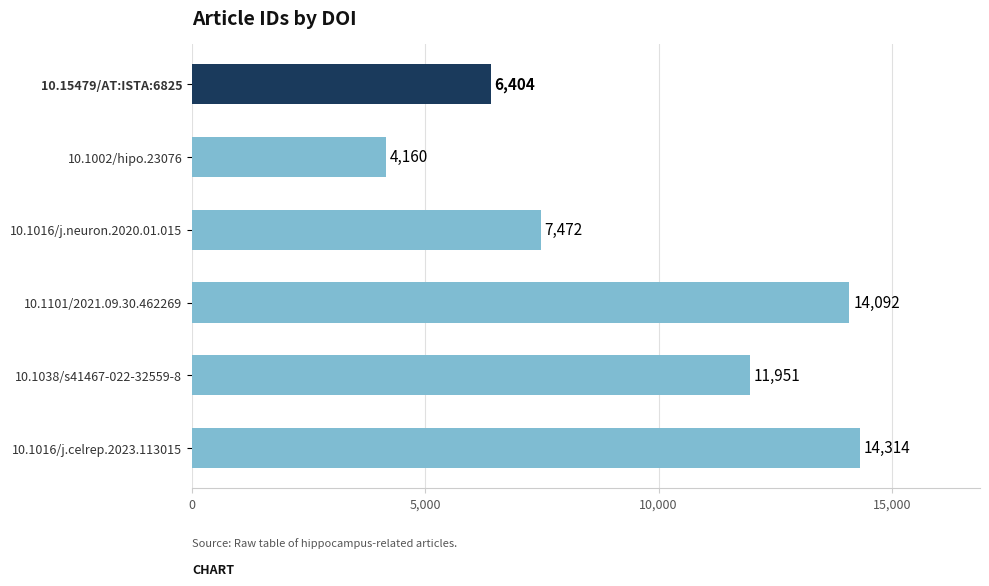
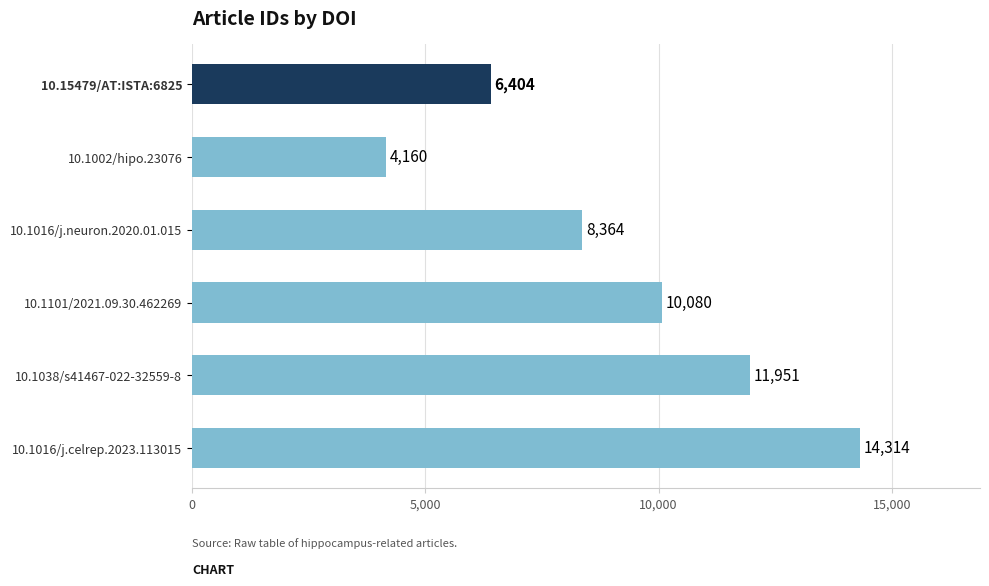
  {
    "10.15479/AT:ISTA:6825": "6,404",
    "10.1002/hipo.23076": "4,160",
-   "10.1016/j.neuron.2020.01.015": "7,472",
-   "10.1101/2021.09.30.462269": "14,092",
+   "10.1016/j.neuron.2020.01.015": "8,364",
+   "10.1101/2021.09.30.462269": "10,080",
    "10.1038/s41467-022-32559-8": "11,951",
    "10.1016/j.celrep.2023.113015": "14,314"
  }
